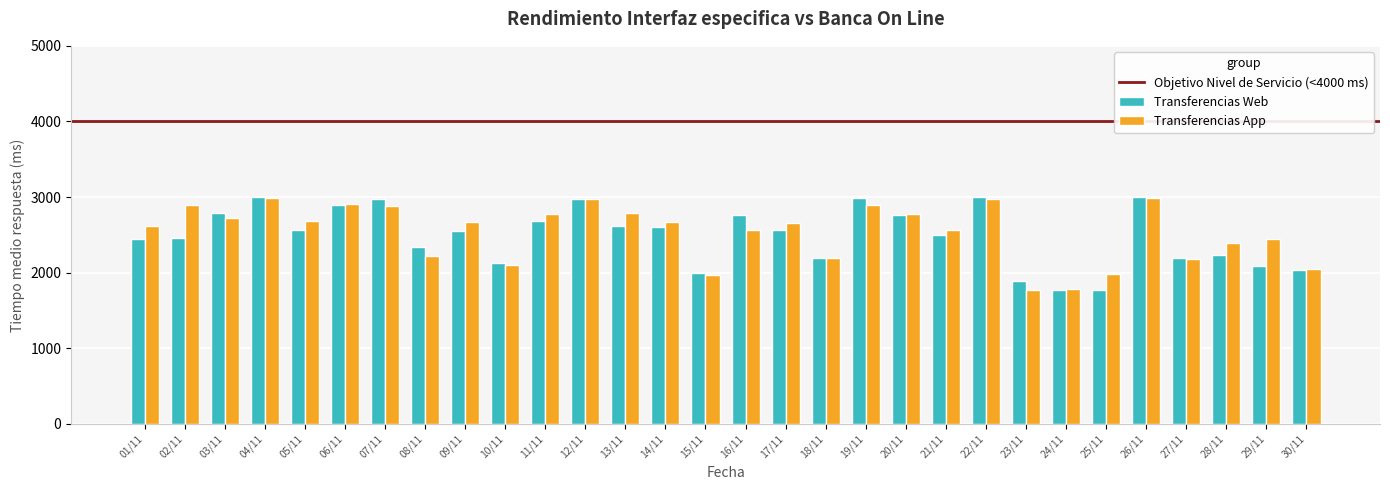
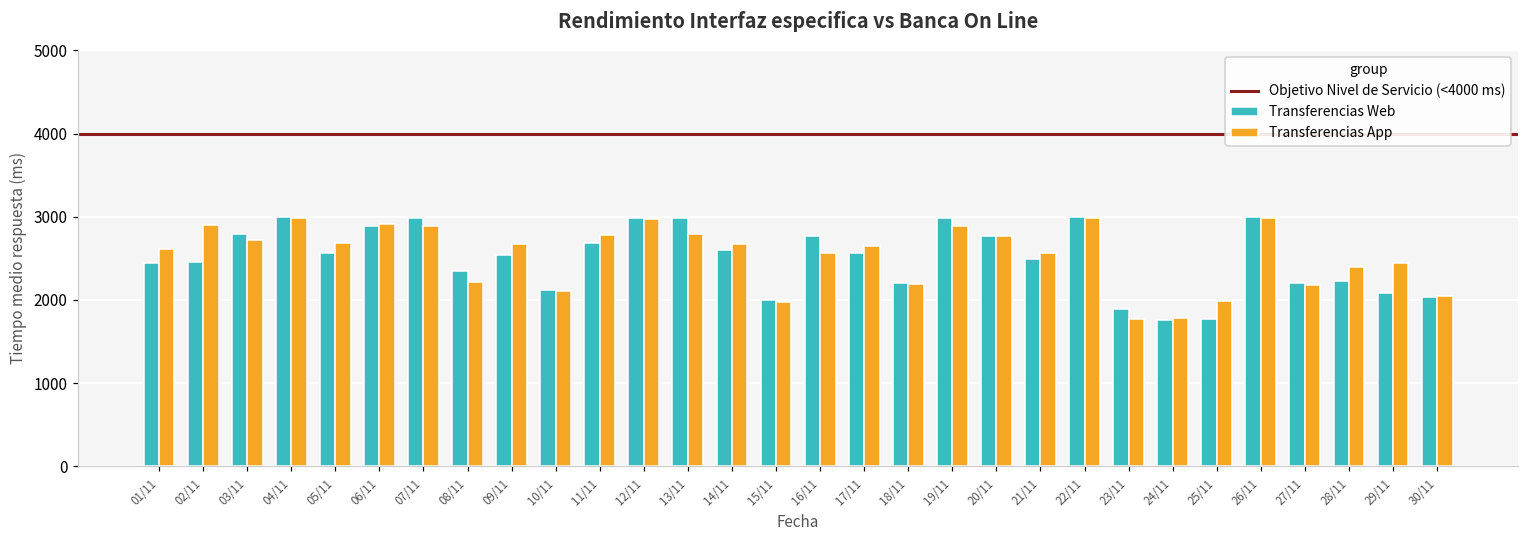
  {
    "Transferencias Web": {
      "01/11": 2400,
      "02/11": 2500,
      "03/11": 2800,
      "04/11": 3000,
      "05/11": 2600,
      "06/11": 2900,
      "07/11": 3000,
      "08/11": 2300,
      "09/11": 2500,
      "10/11": 2100,
      "11/11": 2700,
      "12/11": 3000,
-     "13/11": 2600,
+     "13/11": 3000,
      "14/11": 2600,
      "15/11": 2000,
      "16/11": 2800,
      "17/11": 2600,
      "18/11": 2200,
      "19/11": 3000,
      "20/11": 2800,
      "21/11": 2500,
      "22/11": 3000,
      "23/11": 1900,
      "24/11": 1800,
      "25/11": 1800,
      "26/11": 3000,
      "27/11": 2200,
      "28/11": 2200,
      "29/11": 2100,
      "30/11": 2000
    },
    "Transferencias App": {
      "01/11": 2600,
      "02/11": 2900,
      "03/11": 2700,
      "04/11": 3000,
      "05/11": 2700,
      "06/11": 2900,
      "07/11": 2900,
      "08/11": 2200,
      "09/11": 2700,
      "10/11": 2100,
      "11/11": 2800,
      "12/11": 3000,
      "13/11": 2800,
      "14/11": 2700,
      "15/11": 2000,
      "16/11": 2600,
      "17/11": 2700,
      "18/11": 2200,
      "19/11": 2900,
      "20/11": 2800,
      "21/11": 2600,
      "22/11": 3000,
      "23/11": 1800,
      "24/11": 1800,
      "25/11": 2000,
      "26/11": 3000,
      "27/11": 2200,
      "28/11": 2400,
      "29/11": 2500,
      "30/11": 2000
    }
  }
